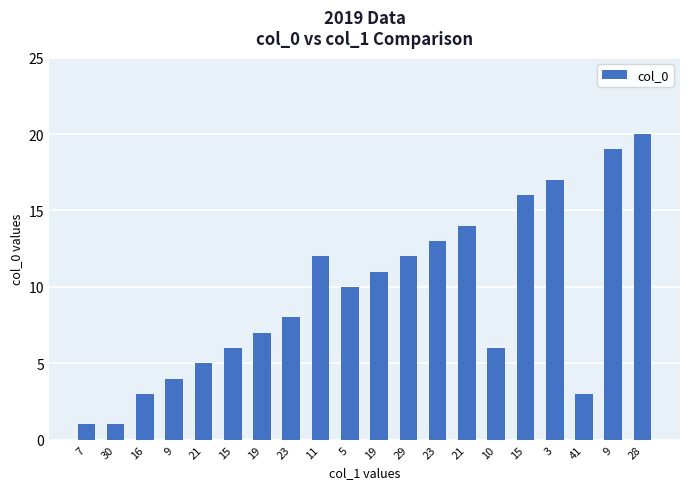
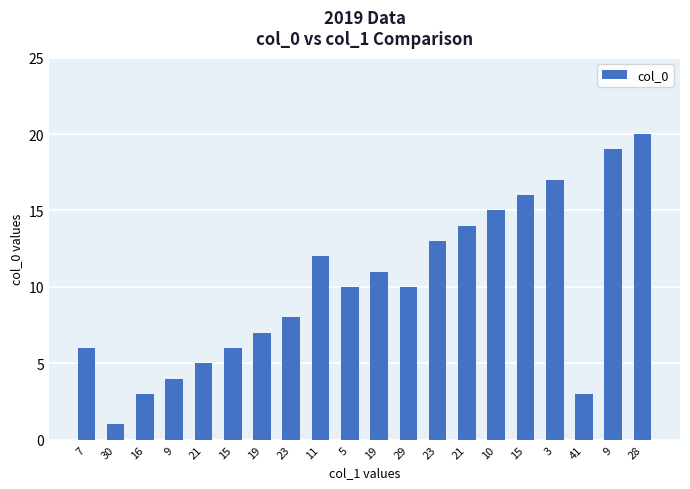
  {
-   "7": 1,
+   "7": 6,
    "30": 1,
    "16": 3,
    "11": 12,
    "5": 10,
-   "29": 12,
-   "10": 6,
+   "29": 10,
+   "10": 15,
    "3": 17,
    "41": 3,
    "28": 20
  }
